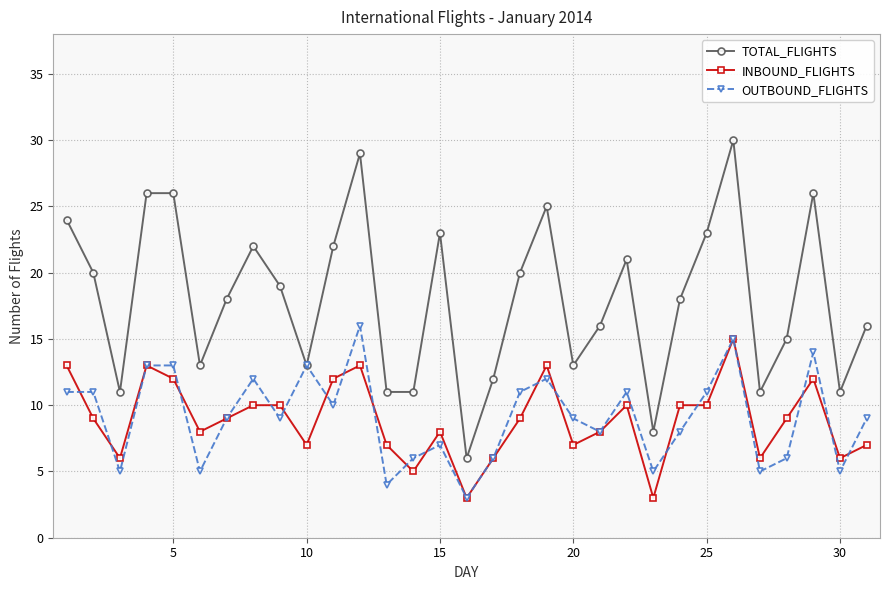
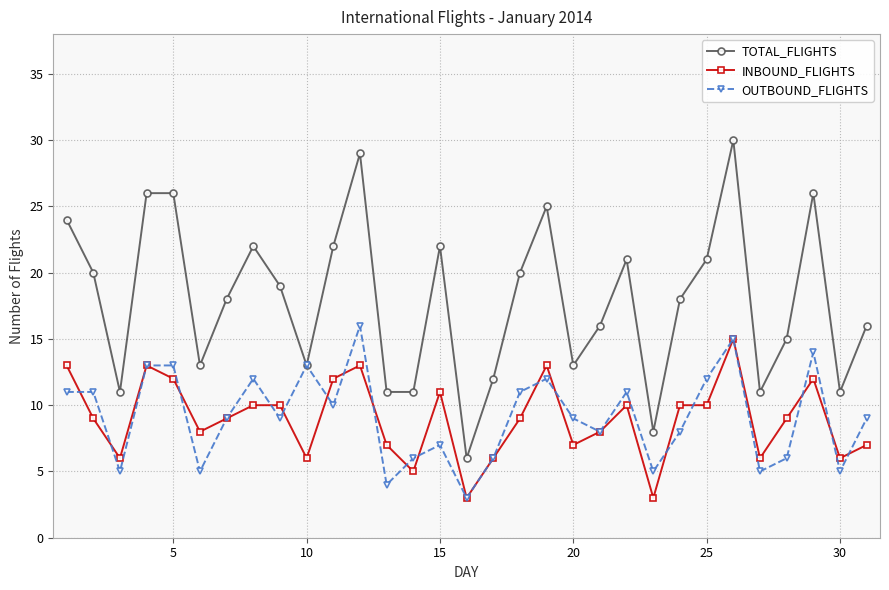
  {
    "TOTAL_FLIGHTS": {
      "5": 26,
-     "15": 23,
+     "15": 22,
      "20": 13,
-     "25": 23,
+     "25": 21,
      "30": 11
    },
    "INBOUND_FLIGHTS": {
      "5": 12,
-     "10": 7,
-     "15": 8,
+     "10": 6,
+     "15": 11,
      "20": 7,
      "25": 10,
      "30": 6
    },
    "OUTBOUND_FLIGHTS": {
      "5": 13,
      "15": 7,
      "20": 9,
-     "25": 11,
+     "25": 12,
      "30": 5
    }
  }
